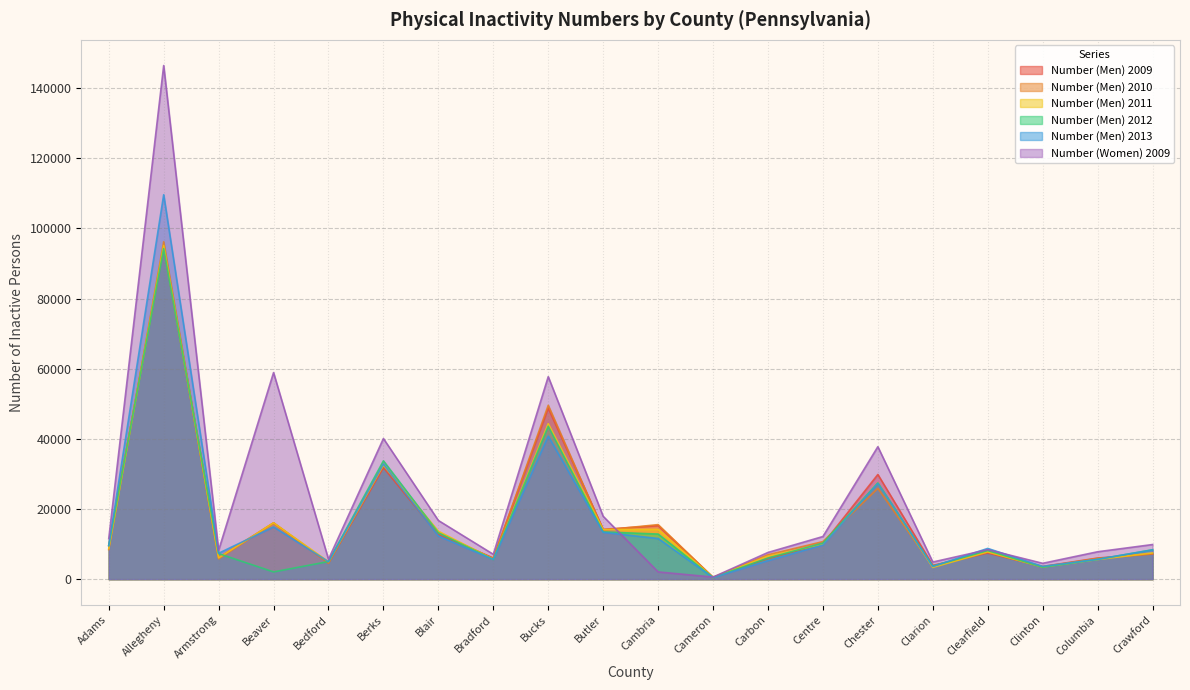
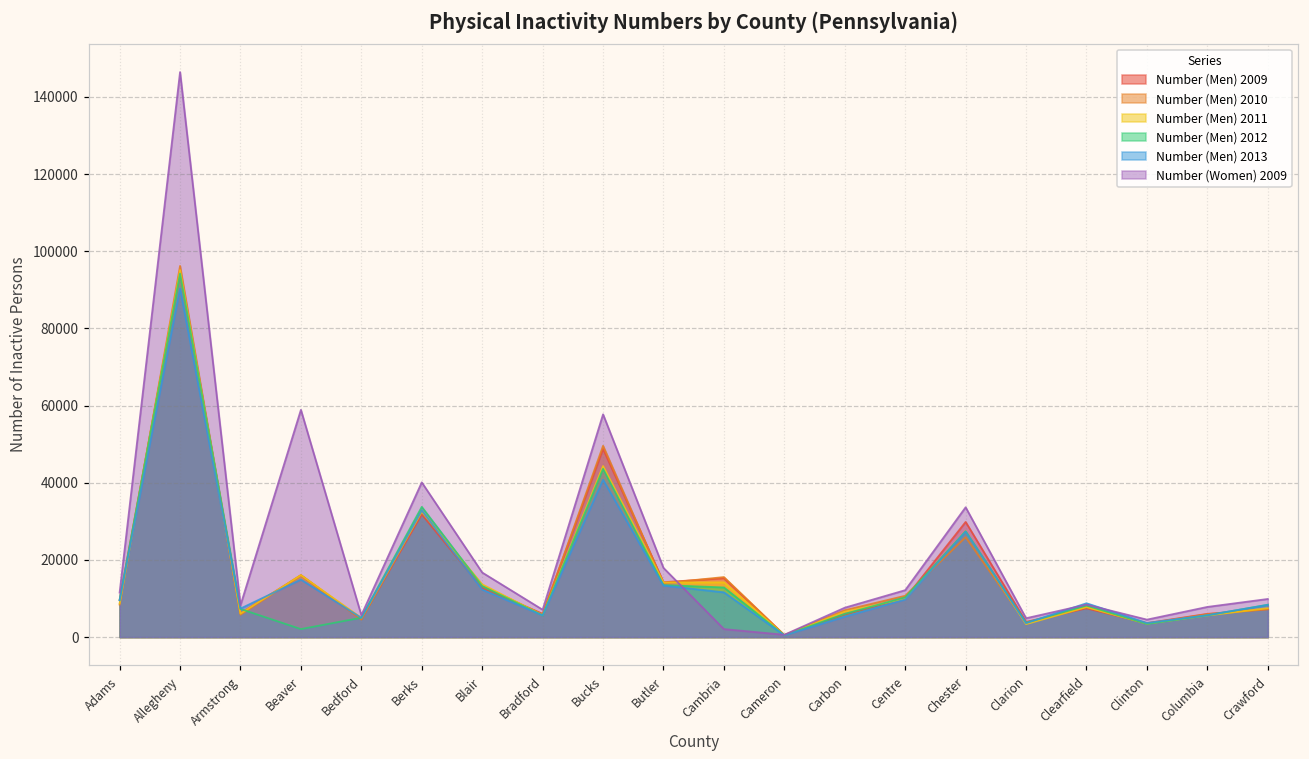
  {
    "Number (Men) 2012": {
      "Beaver": 2000,
      "Berks": 34000,
      "Cambria": 13000
    },
    "Number (Men) 2013": {
-     "Allegheny": 110000,
+     "Allegheny": 90000,
      "Beaver": 15000,
      "Bucks": 41000,
      "Cambria": 12000
    },
    "Number (Women) 2009": {
      "Adams": 12000,
      "Allegheny": 146000,
      "Armstrong": 8000,
      "Beaver": 59000,
      "Berks": 40000,
      "Blair": 17000,
      "Bradford": 7000,
      "Bucks": 58000,
      "Butler": 18000,
      "Cambria": 2000,
      "Centre": 12000,
-     "Chester": 38000,
+     "Chester": 34000,
      "Clarion": 5000,
      "Clinton": 5000,
      "Columbia": 8000,
      "Crawford": 10000
    }
  }
